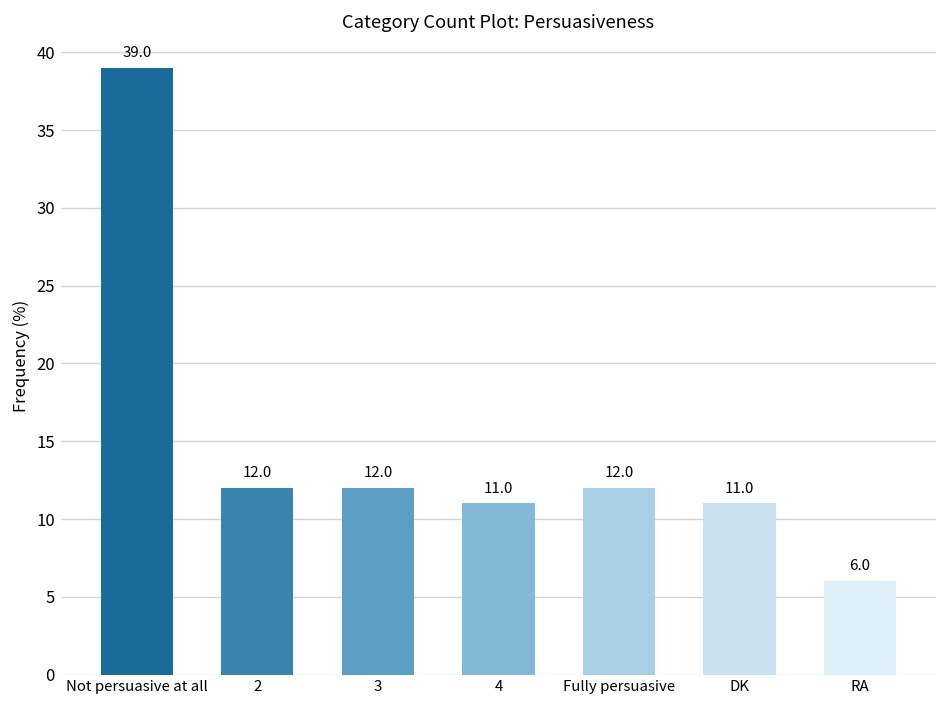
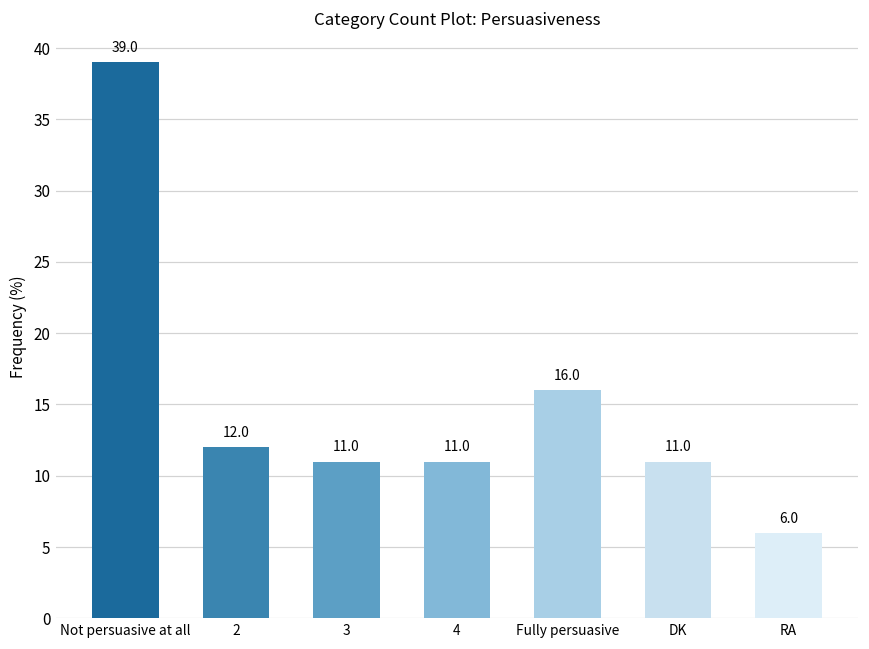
  {
    "Not persuasive at all": 39.0,
    "2": 12.0,
-   "3": 12.0,
+   "3": 11.0,
    "4": 11.0,
-   "Fully persuasive": 12.0,
+   "Fully persuasive": 16.0,
    "DK": 11.0,
    "RA": 6.0
  }
